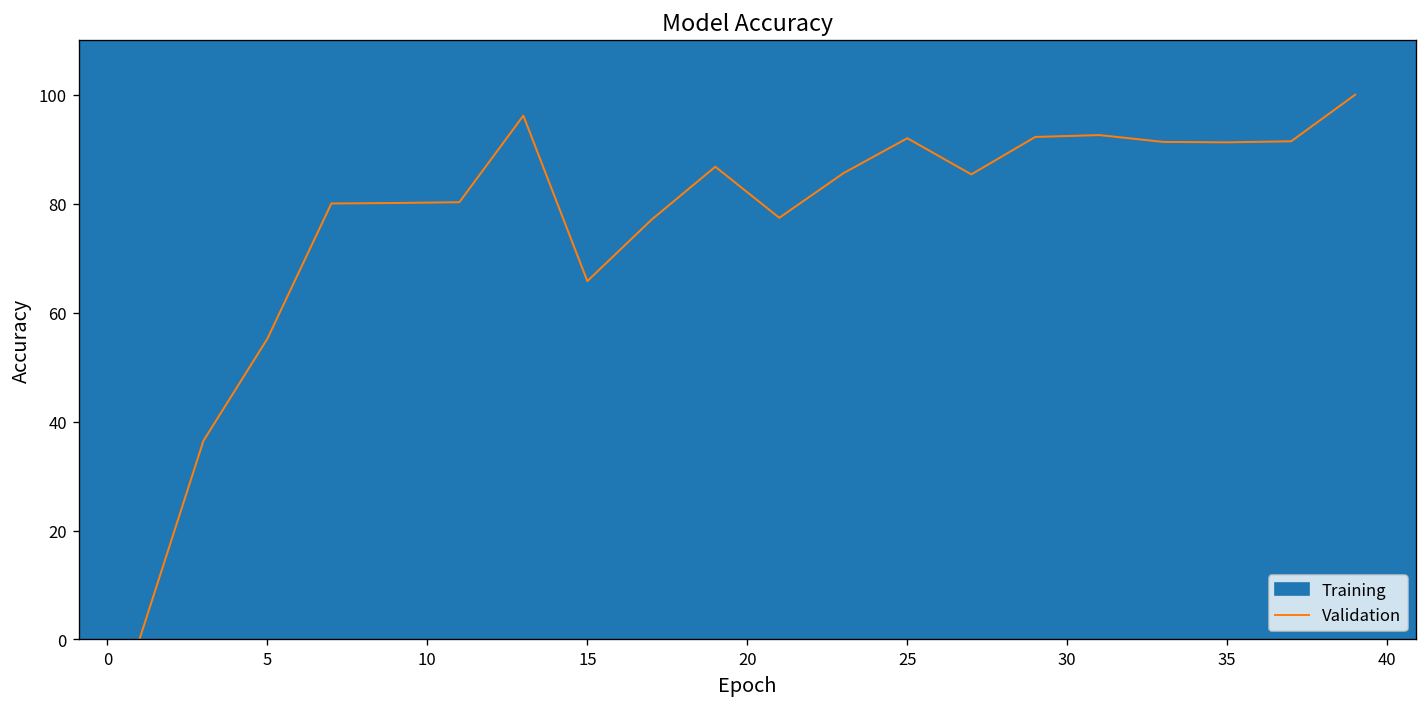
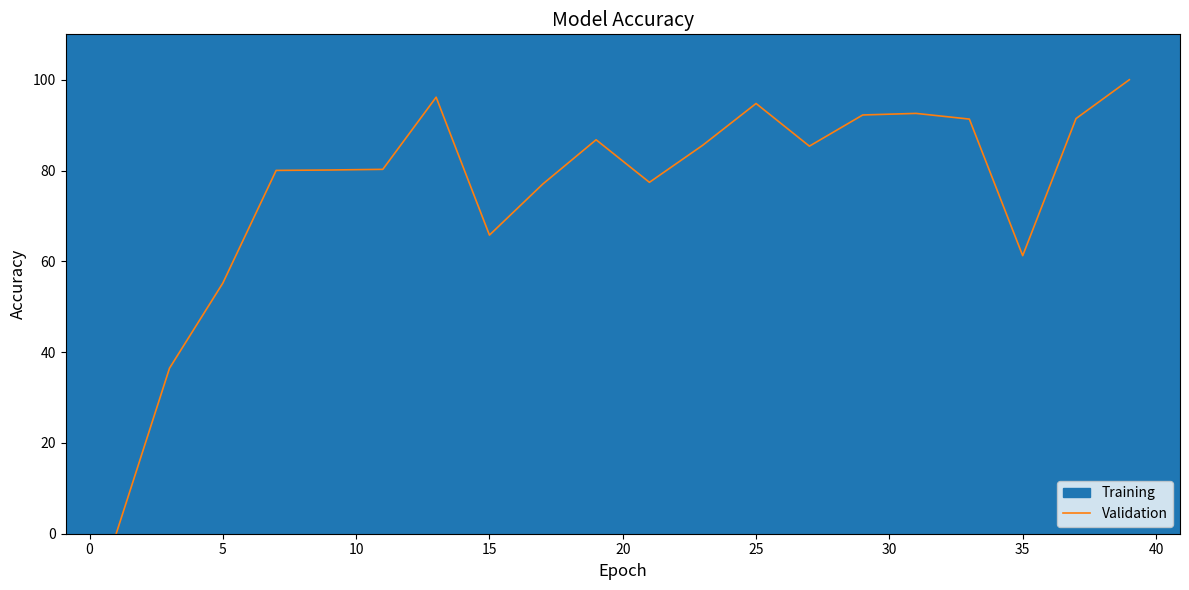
  {
    "Validation": {
      "5": 55,
      "15": 66,
-     "25": 92,
-     "35": 91
+     "25": 95,
+     "35": 61
    },
    "Training": {
      "5": 1,
      "15": 52,
      "25": 97,
      "35": 90
    }
  }
